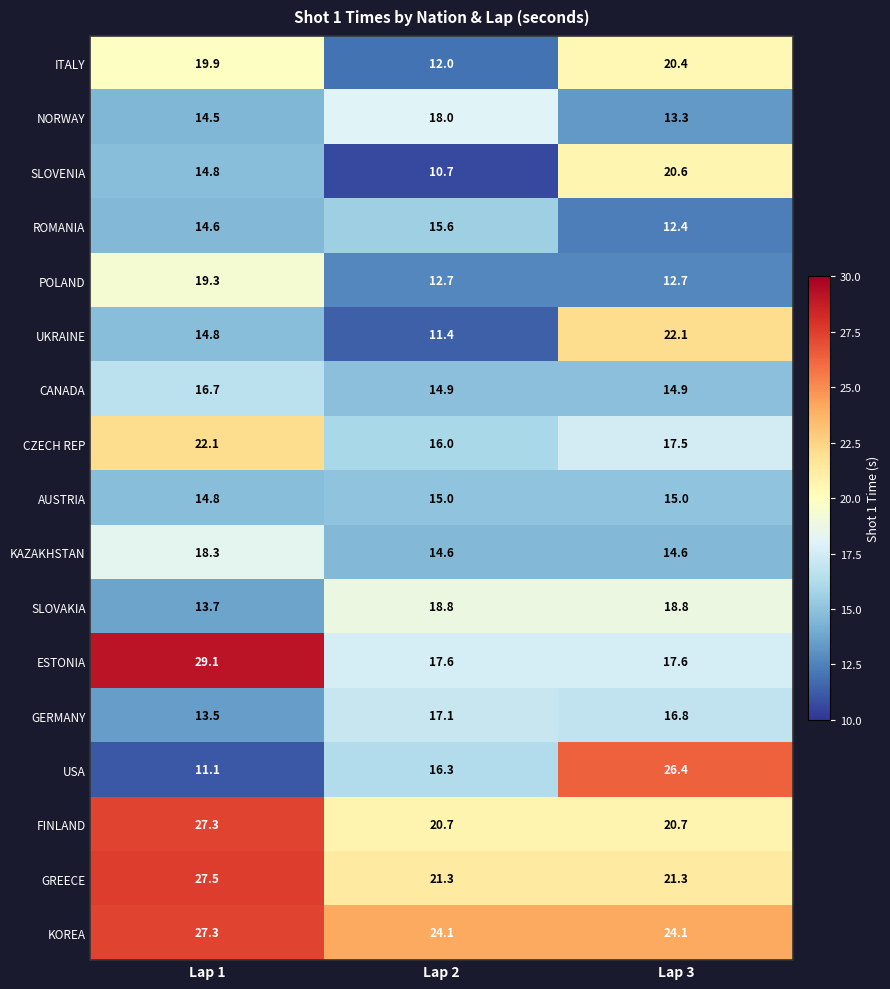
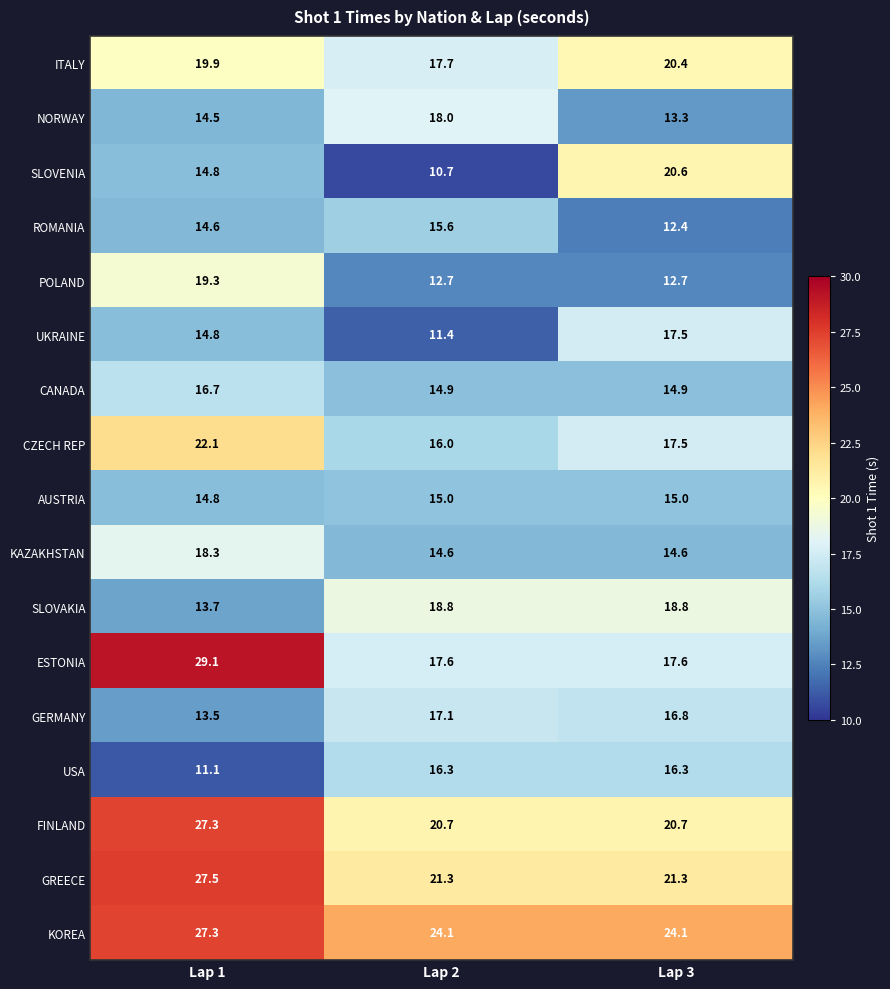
  {
    "ITALY": {
      "Lap 1": 19.9,
-     "Lap 2": 12.0,
+     "Lap 2": 17.7,
      "Lap 3": 20.4
    },
    "NORWAY": {
      "Lap 1": 14.5,
      "Lap 2": 18.0,
      "Lap 3": 13.3
    },
    "SLOVENIA": {
      "Lap 1": 14.8,
      "Lap 2": 10.7,
      "Lap 3": 20.6
    },
    "ROMANIA": {
      "Lap 1": 14.6,
      "Lap 2": 15.6,
      "Lap 3": 12.4
    },
    "POLAND": {
      "Lap 1": 19.3,
      "Lap 2": 12.7,
      "Lap 3": 12.7
    },
    "UKRAINE": {
      "Lap 1": 14.8,
      "Lap 2": 11.4,
-     "Lap 3": 22.1
+     "Lap 3": 17.5
    },
    "CANADA": {
      "Lap 1": 16.7,
      "Lap 2": 14.9,
      "Lap 3": 14.9
    },
    "CZECH REP": {
      "Lap 1": 22.1,
      "Lap 2": 16.0,
      "Lap 3": 17.5
    },
    "AUSTRIA": {
      "Lap 1": 14.8,
      "Lap 2": 15.0,
      "Lap 3": 15.0
    },
    "KAZAKHSTAN": {
      "Lap 1": 18.3,
      "Lap 2": 14.6,
      "Lap 3": 14.6
    },
    "SLOVAKIA": {
      "Lap 1": 13.7,
      "Lap 2": 18.8,
      "Lap 3": 18.8
    },
    "ESTONIA": {
      "Lap 1": 29.1,
      "Lap 2": 17.6,
      "Lap 3": 17.6
    },
    "GERMANY": {
      "Lap 1": 13.5,
      "Lap 2": 17.1,
      "Lap 3": 16.8
    },
    "USA": {
      "Lap 1": 11.1,
      "Lap 2": 16.3,
-     "Lap 3": 26.4
+     "Lap 3": 16.3
    },
    "FINLAND": {
      "Lap 1": 27.3,
      "Lap 2": 20.7,
      "Lap 3": 20.7
    },
    "GREECE": {
      "Lap 1": 27.5,
      "Lap 2": 21.3,
      "Lap 3": 21.3
    },
    "KOREA": {
      "Lap 1": 27.3,
      "Lap 2": 24.1,
      "Lap 3": 24.1
    }
  }
